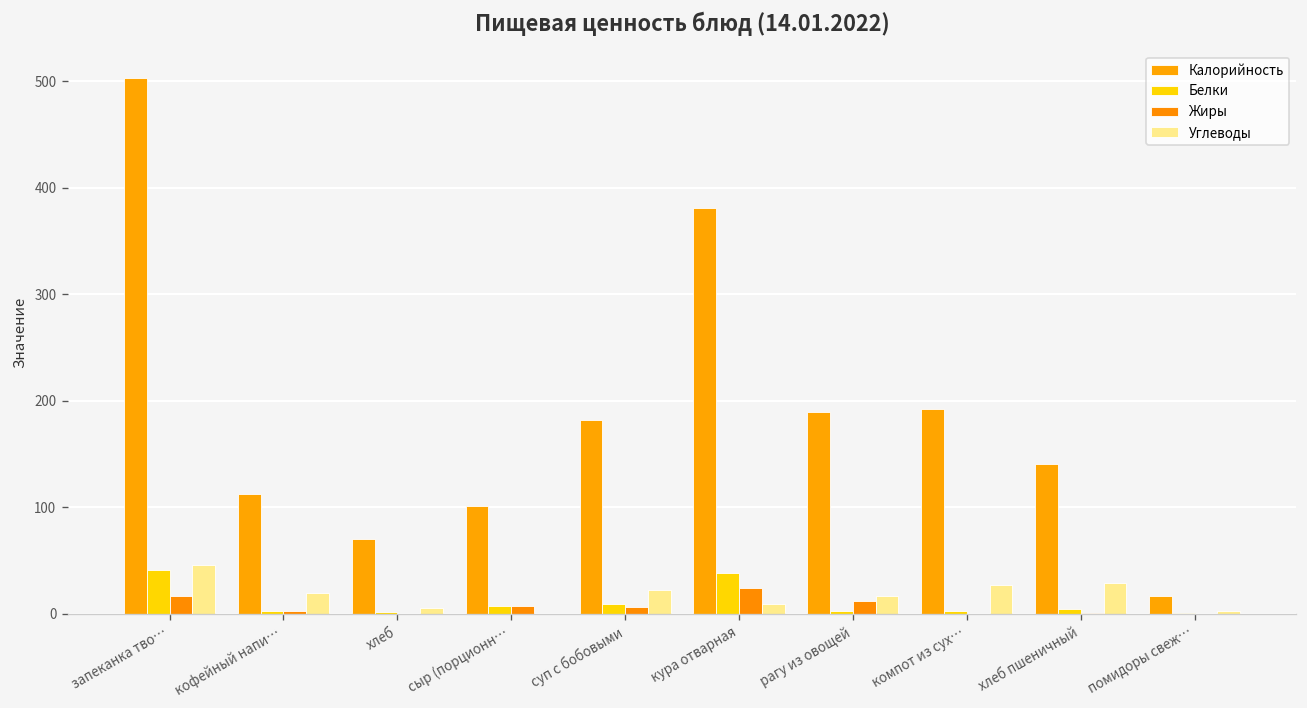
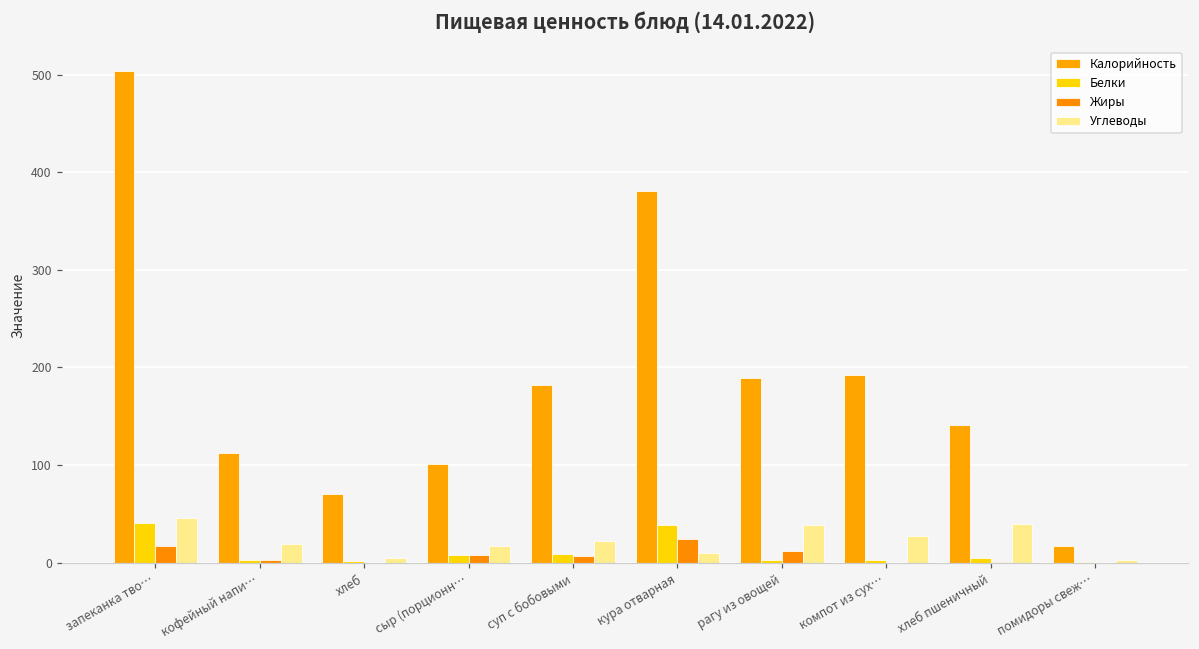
  {
    "Углеводы": {
      "запеканка тво…": 50,
      "кофейный напи…": 20,
      "хлеб": 10,
-     "сыр (порционн…": 0,
+     "сыр (порционн…": 20,
      "суп с бобовыми": 20,
      "кура отварная": 10,
-     "рагу из овощей": 20,
+     "рагу из овощей": 40,
      "компот из сух…": 30,
-     "хлеб пшеничный": 30,
+     "хлеб пшеничный": 40,
      "помидоры свеж…": 0
    }
  }
